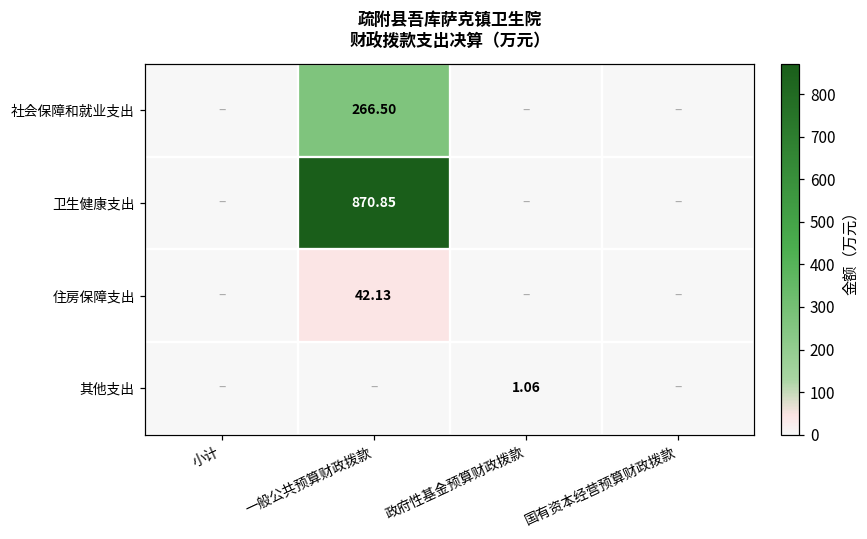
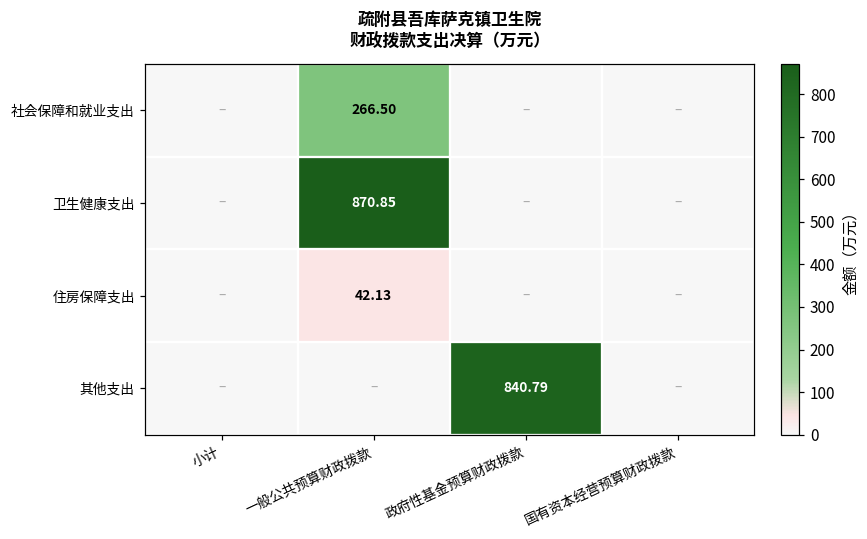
  {
    "社会保障和就业支出": {
      "一般公共预算财政拨款": 266.50
    },
    "卫生健康支出": {
      "一般公共预算财政拨款": 870.85
    },
    "住房保障支出": {
      "一般公共预算财政拨款": 42.13
    },
    "其他支出": {
-     "政府性基金预算财政拨款": 1.06
+     "政府性基金预算财政拨款": 840.79
    }
  }
